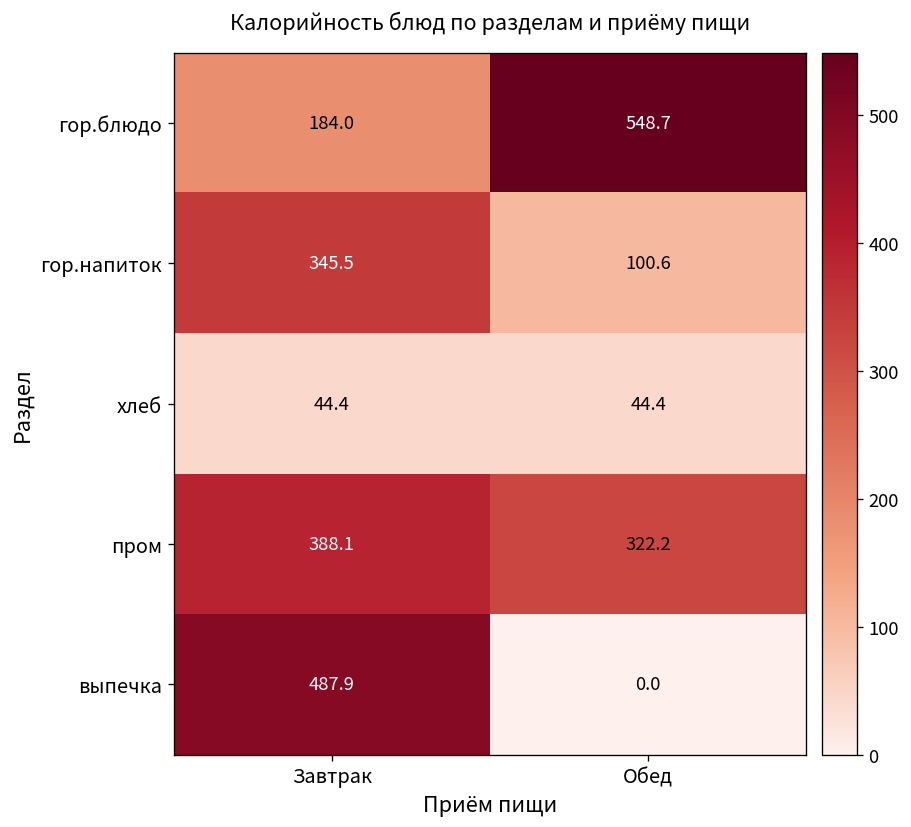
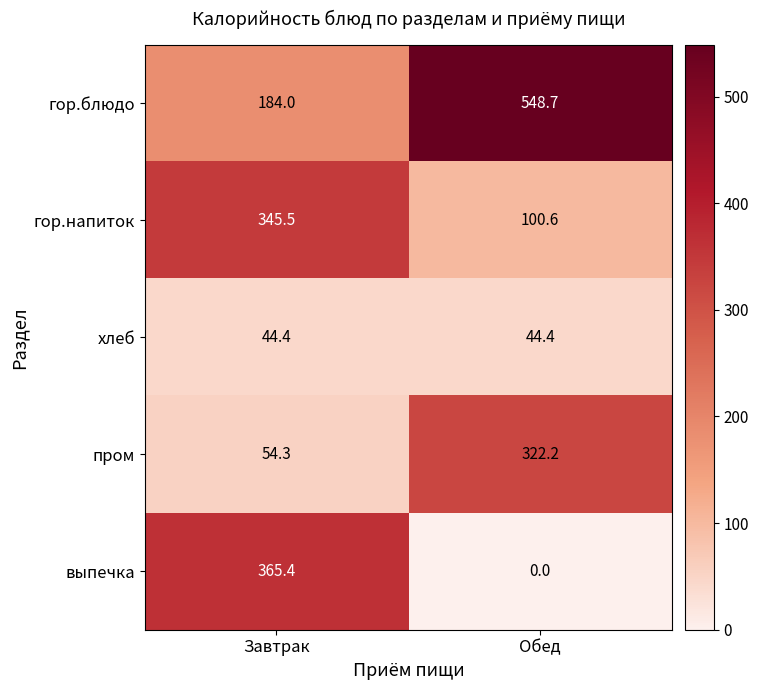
  {
    "гор.блюдо": {
      "Завтрак": 184.0,
      "Обед": 548.7
    },
    "гор.напиток": {
      "Завтрак": 345.5,
      "Обед": 100.6
    },
    "хлеб": {
      "Завтрак": 44.4,
      "Обед": 44.4
    },
    "пром": {
-     "Завтрак": 388.1,
+     "Завтрак": 54.3,
      "Обед": 322.2
    },
    "выпечка": {
-     "Завтрак": 487.9,
+     "Завтрак": 365.4,
      "Обед": 0.0
    }
  }
